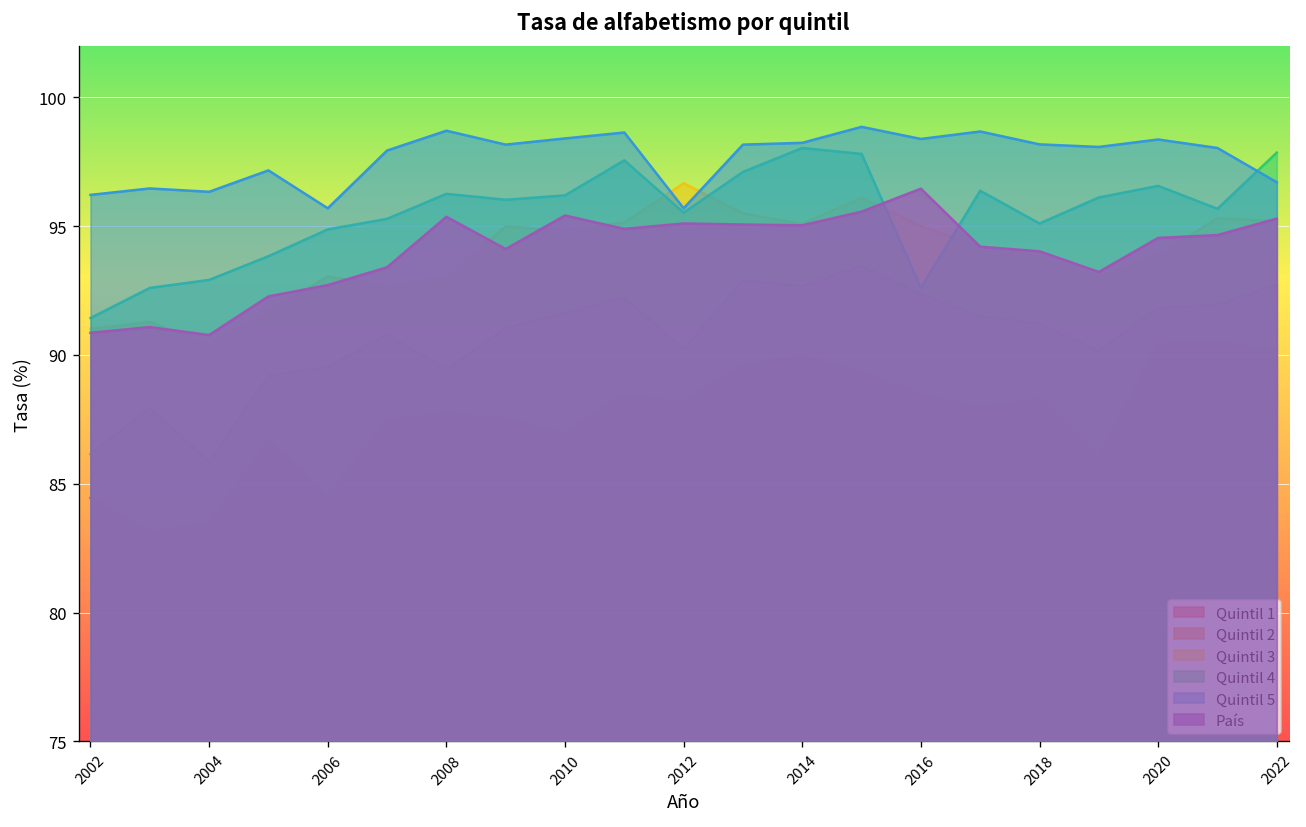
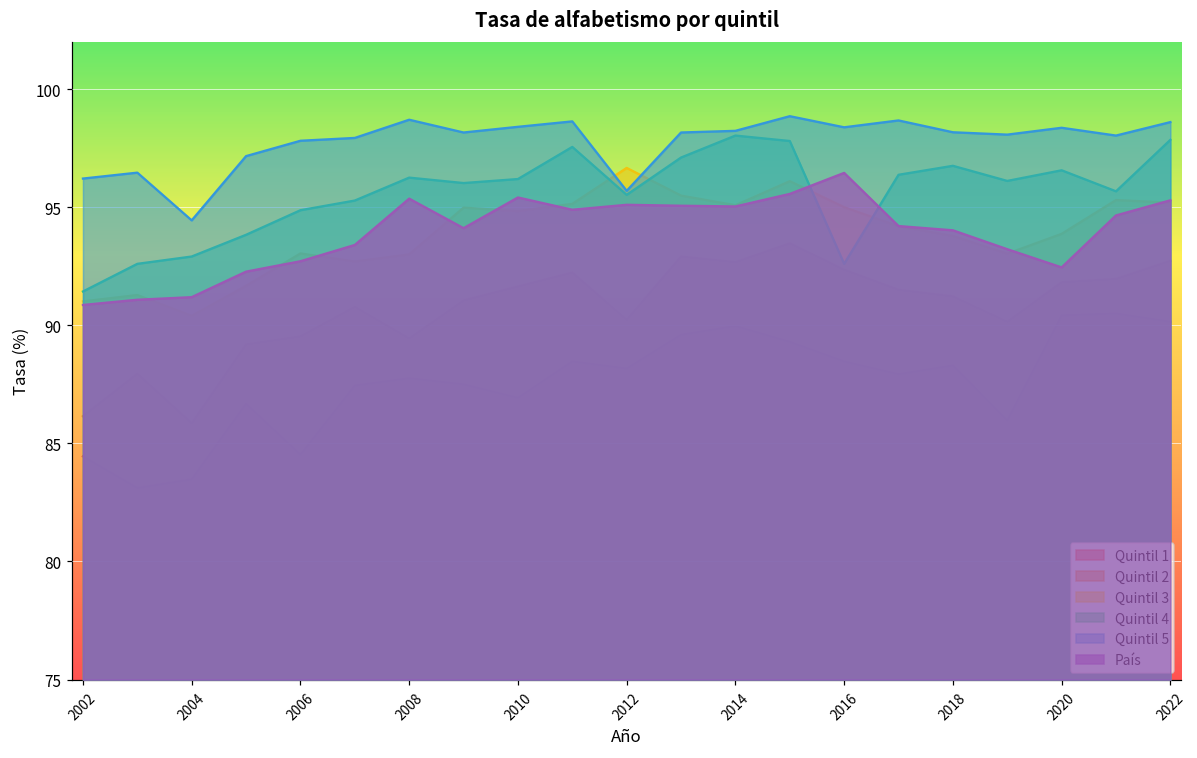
  {
    "Quintil 3": {
      "2002": 91.0,
      "2004": 90.4,
      "2006": 93.0,
      "2008": 93.0,
      "2010": 94.8,
      "2012": 96.7,
      "2016": 95.0,
      "2018": 93.8,
      "2020": 93.9
    },
    "Quintil 4": {
      "2002": 91.4,
      "2004": 92.9,
      "2006": 94.9,
      "2008": 96.3,
      "2010": 96.2,
      "2012": 95.5,
      "2014": 98.0,
      "2016": 92.6,
-     "2018": 95.1,
+     "2018": 96.8,
      "2020": 96.6,
      "2022": 97.9
    },
    "Quintil 5": {
      "2002": 96.2,
-     "2004": 96.3,
-     "2006": 95.7,
+     "2004": 94.4,
+     "2006": 97.8,
      "2008": 98.7,
      "2010": 98.4,
      "2012": 95.7,
      "2014": 98.2,
      "2016": 98.4,
      "2018": 98.2,
      "2020": 98.4,
-     "2022": 96.7
+     "2022": 98.6
    },
    "País": {
      "2002": 90.9,
-     "2004": 90.8,
+     "2004": 91.2,
      "2006": 92.7,
      "2008": 95.4,
      "2010": 95.4,
      "2012": 95.1,
      "2016": 96.5,
      "2018": 94.0,
-     "2020": 94.5
+     "2020": 92.5
    }
  }
